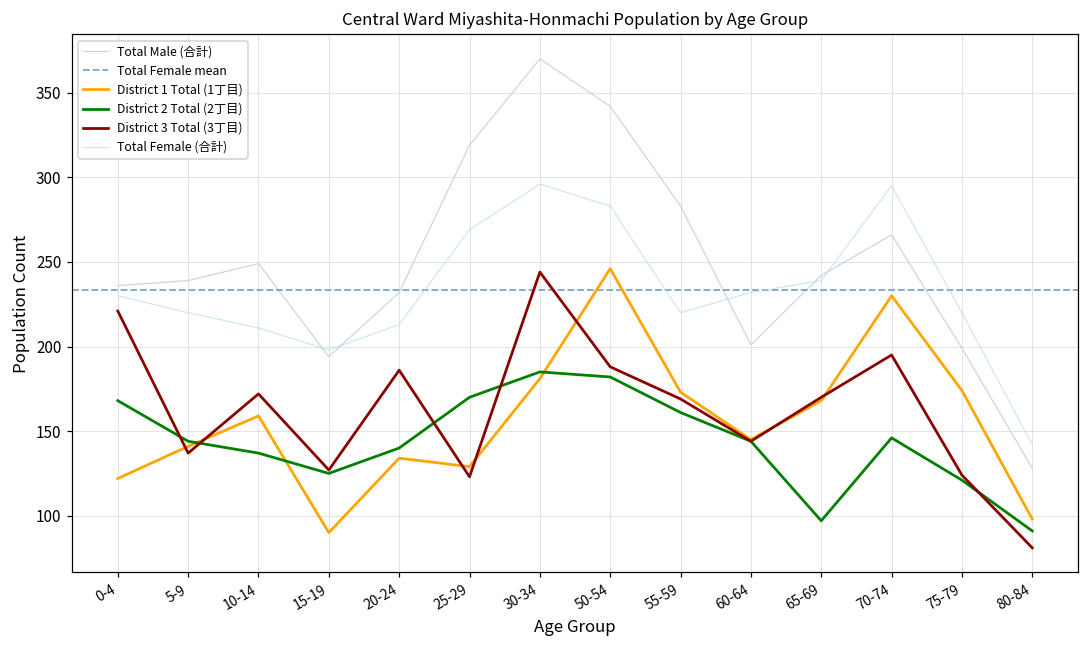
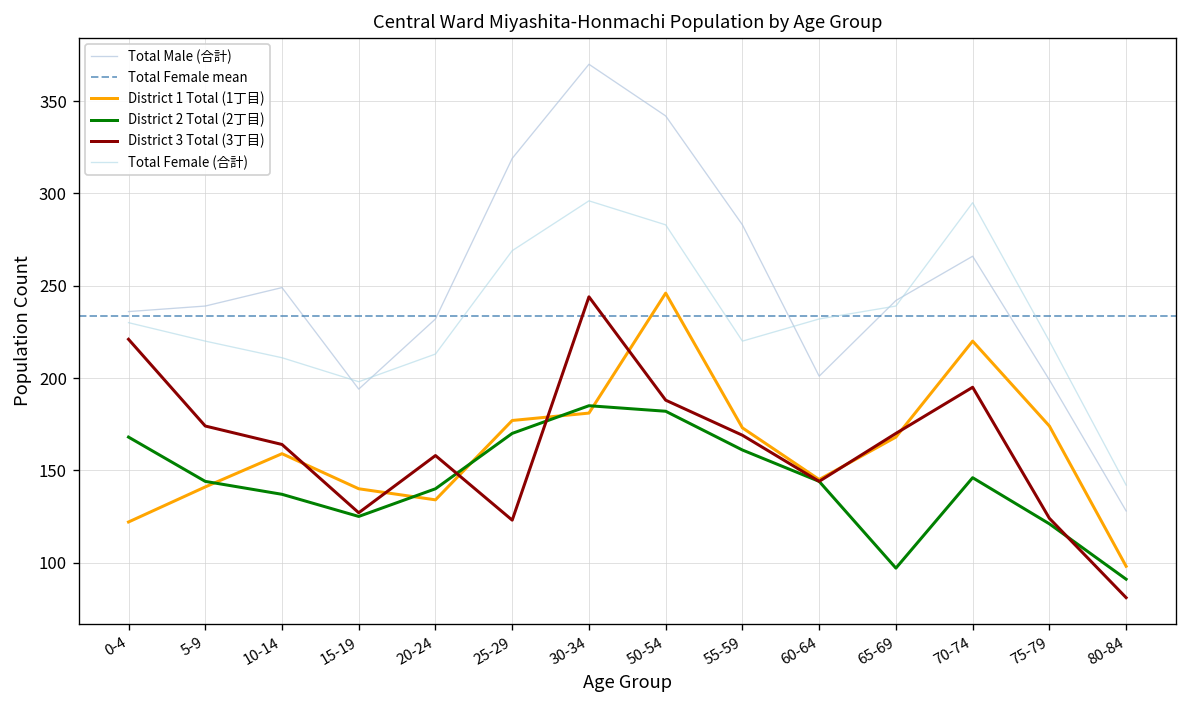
  {
    "District 1 Total (1丁目)": {
      "0-4": 122,
      "5-9": 141,
      "10-14": 159,
-     "15-19": 90,
+     "15-19": 140,
      "20-24": 134,
-     "25-29": 129,
+     "25-29": 177,
      "30-34": 181,
      "50-54": 246,
      "55-59": 173,
      "65-69": 168,
-     "70-74": 230,
+     "70-74": 220,
      "75-79": 174,
      "80-84": 98
    },
    "District 2 Total (2丁目)": {
      "0-4": 168,
      "5-9": 144,
      "10-14": 137,
      "15-19": 125,
      "20-24": 140,
      "25-29": 170,
      "30-34": 185,
      "50-54": 182,
      "55-59": 161,
      "65-69": 97,
      "70-74": 146,
      "75-79": 121,
      "80-84": 91
    },
    "District 3 Total (3丁目)": {
      "0-4": 221,
-     "5-9": 137,
-     "10-14": 172,
+     "5-9": 174,
+     "10-14": 164,
      "15-19": 127,
-     "20-24": 186,
+     "20-24": 158,
      "25-29": 123,
      "30-34": 244,
      "50-54": 188,
      "55-59": 169,
      "65-69": 170,
      "70-74": 195,
      "75-79": 124,
      "80-84": 81
    }
  }
